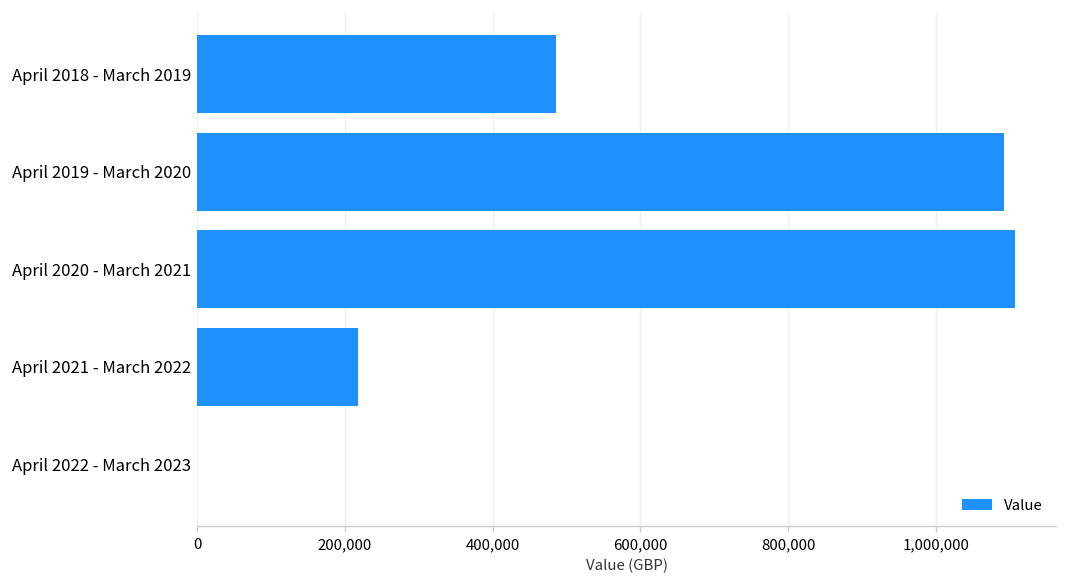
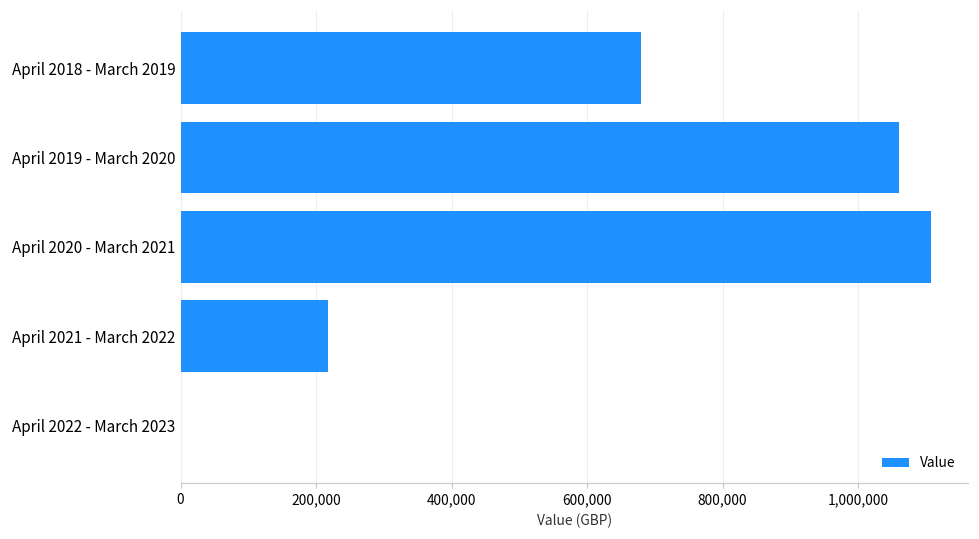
  {
-   "April 2018 - March 2019": "490,000",
-   "April 2019 - March 2020": "1,090,000",
+   "April 2018 - March 2019": "680,000",
+   "April 2019 - March 2020": "1,060,000",
    "April 2020 - March 2021": "1,110,000",
    "April 2021 - March 2022": "220,000",
    "April 2022 - March 2023": "0"
  }
